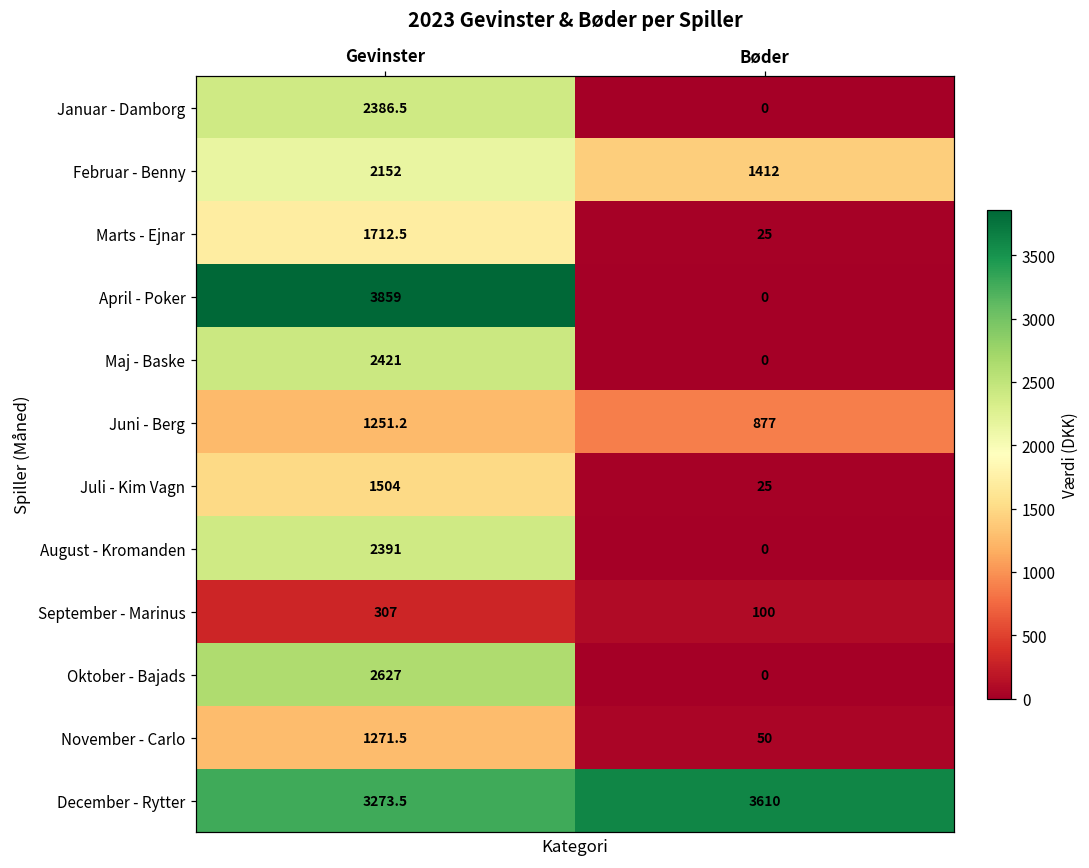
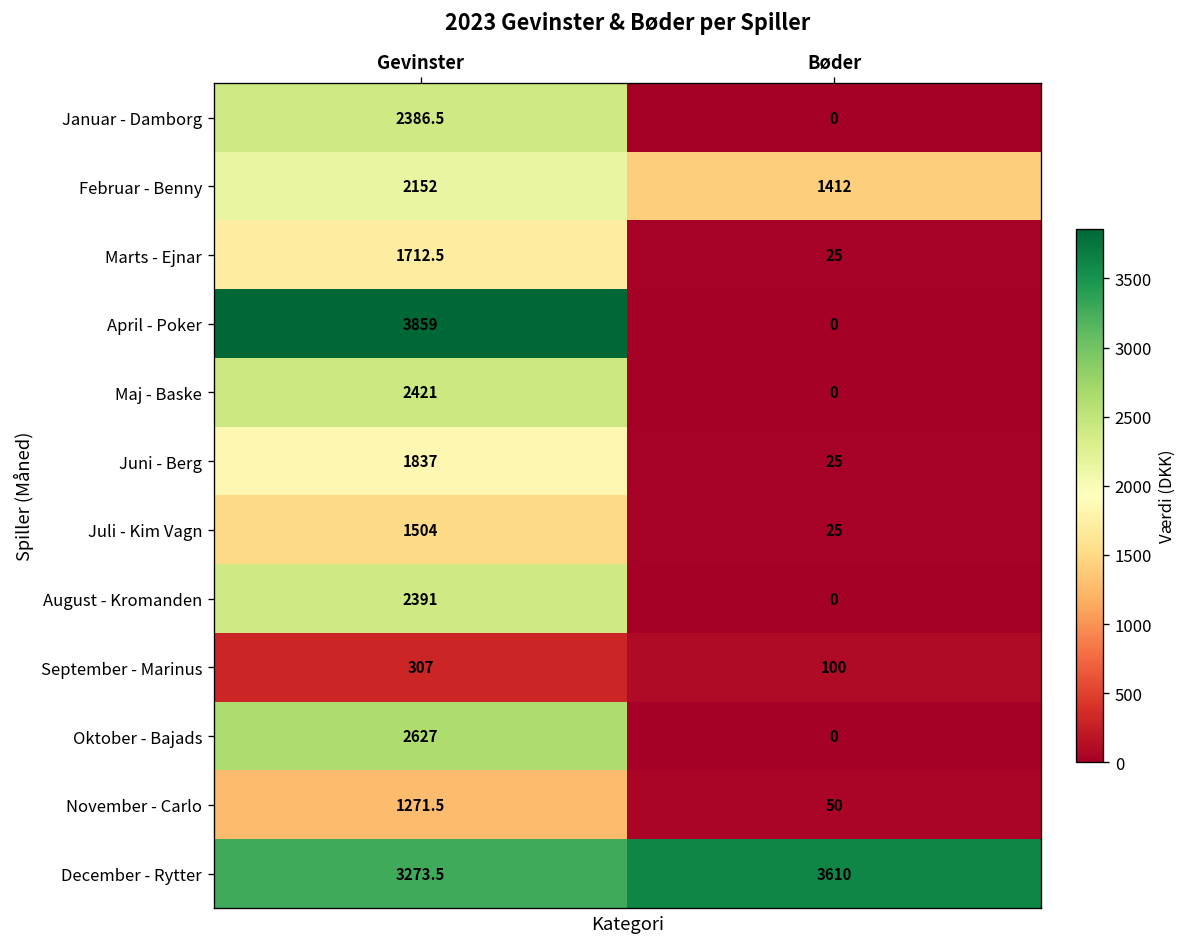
  {
    "Januar - Damborg": {
      "Gevinster": 2386.5,
      "Bøder": 0
    },
    "Februar - Benny": {
      "Gevinster": 2152,
      "Bøder": 1412
    },
    "Marts - Ejnar": {
      "Gevinster": 1712.5,
      "Bøder": 25
    },
    "April - Poker": {
      "Gevinster": 3859,
      "Bøder": 0
    },
    "Maj - Baske": {
      "Gevinster": 2421,
      "Bøder": 0
    },
    "Juni - Berg": {
-     "Gevinster": 1251.2,
-     "Bøder": 877
+     "Gevinster": 1837,
+     "Bøder": 25
    },
    "Juli - Kim Vagn": {
      "Gevinster": 1504,
      "Bøder": 25
    },
    "August - Kromanden": {
      "Gevinster": 2391,
      "Bøder": 0
    },
    "September - Marinus": {
      "Gevinster": 307,
      "Bøder": 100
    },
    "Oktober - Bajads": {
      "Gevinster": 2627,
      "Bøder": 0
    },
    "November - Carlo": {
      "Gevinster": 1271.5,
      "Bøder": 50
    },
    "December - Rytter": {
      "Gevinster": 3273.5,
      "Bøder": 3610
    }
  }
